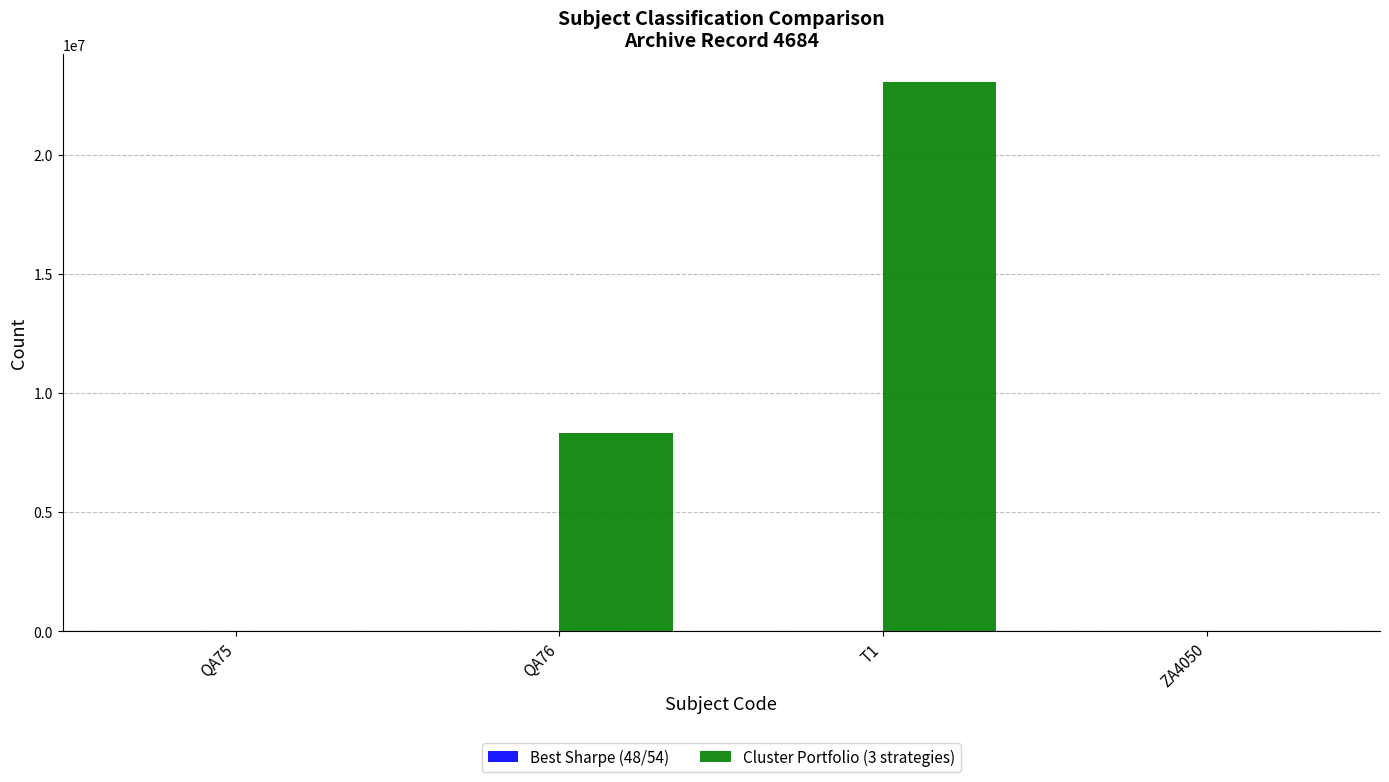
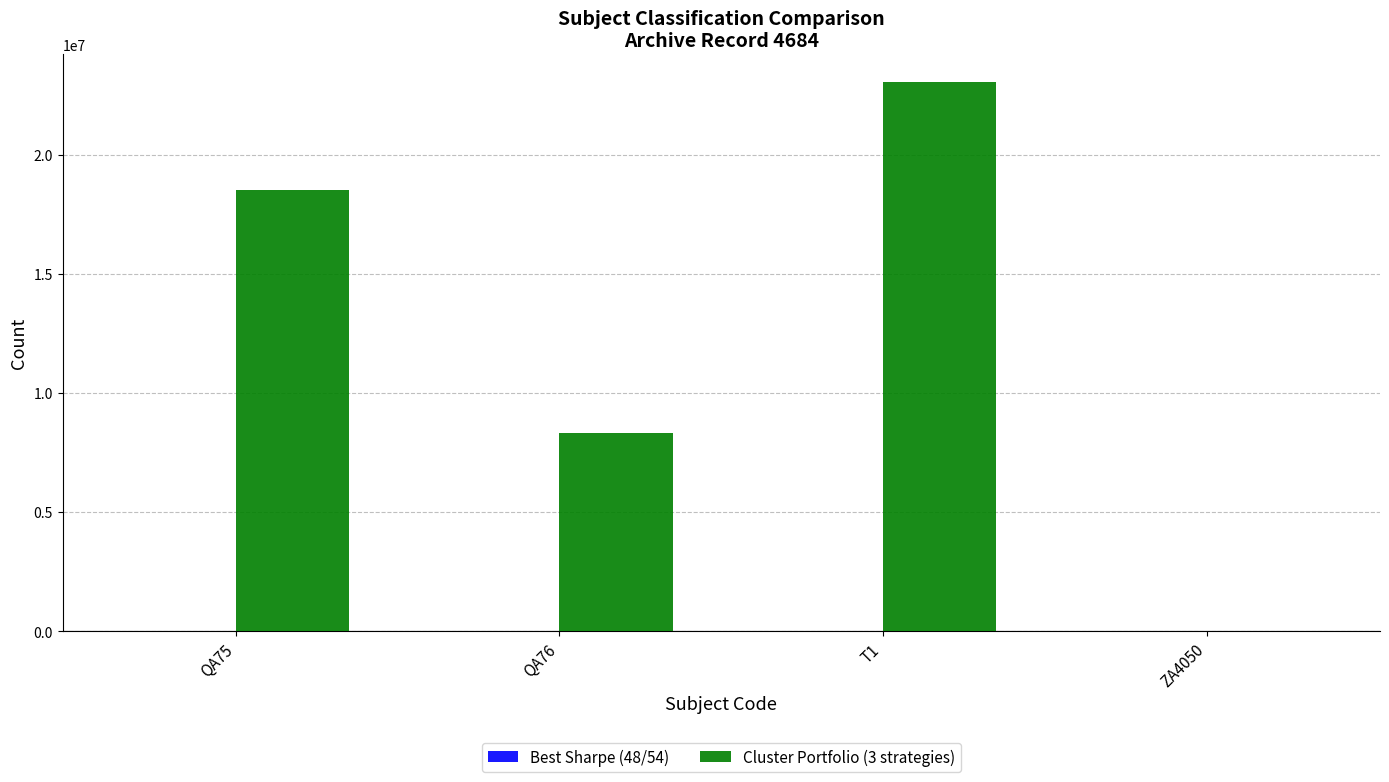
  {
    "Cluster Portfolio (3 strategies)": {
-     "QA75": 0,
+     "QA75": 18500000,
      "QA76": 8300000,
      "T1": 23100000
    }
  }
